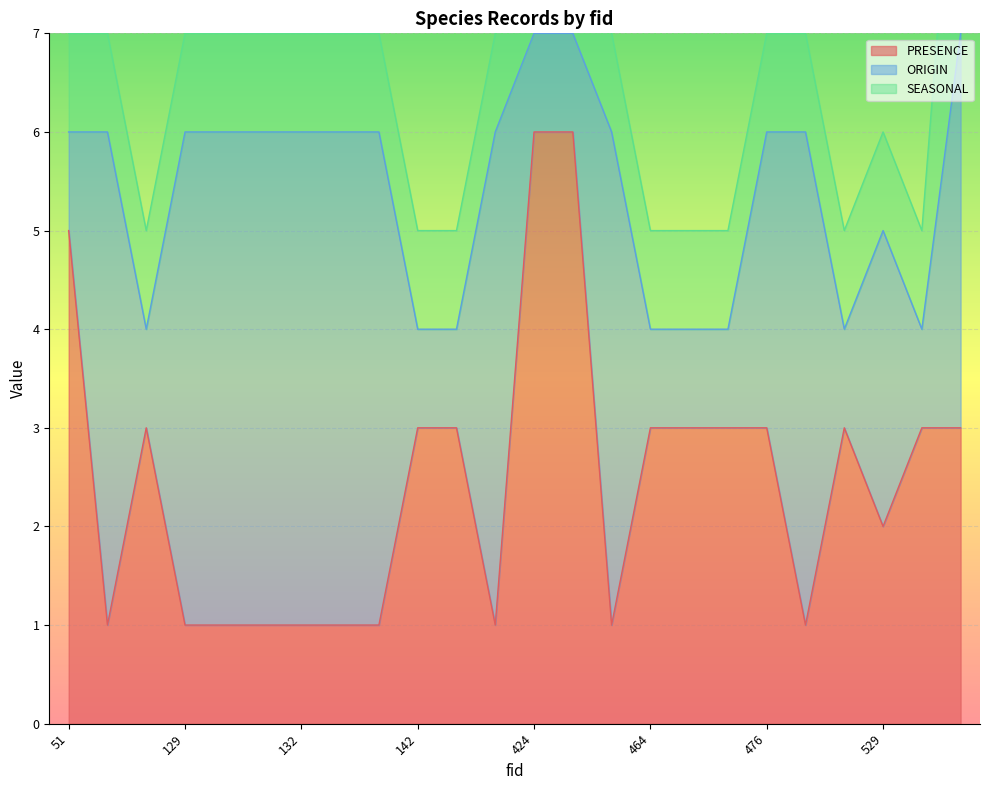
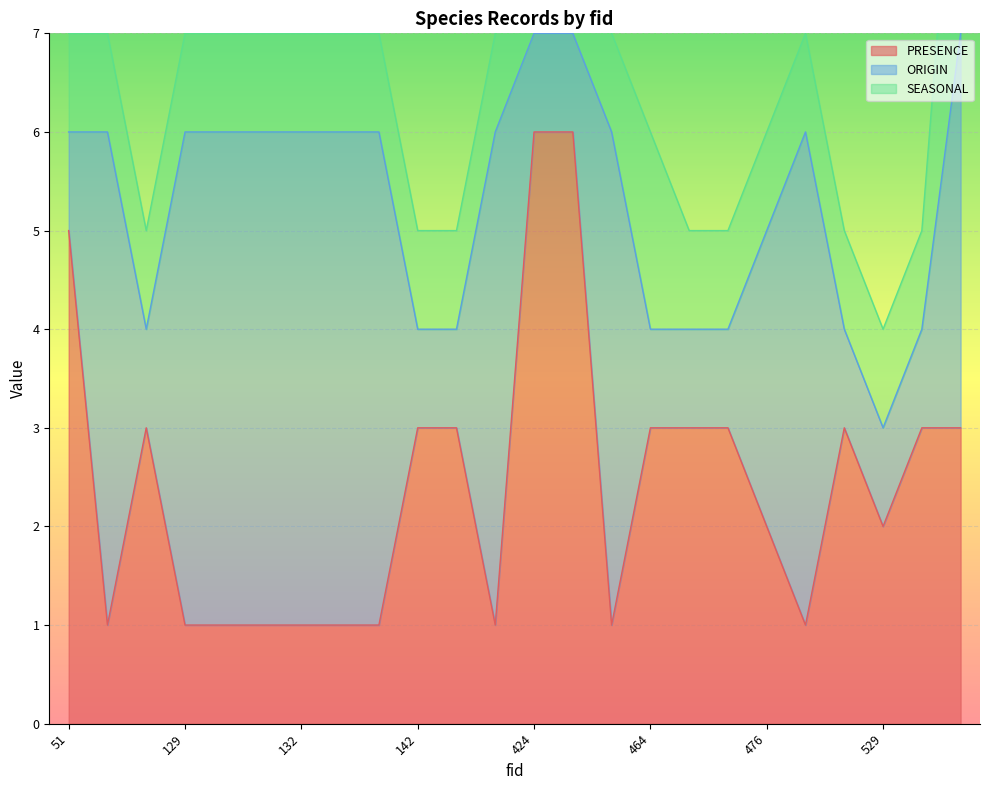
  {
    "PRESENCE": {
      "51": 5,
      "129": 1,
      "132": 1,
      "142": 3,
      "424": 6,
      "464": 3,
-     "476": 3,
+     "476": 2,
      "529": 2
    },
    "ORIGIN": {
      "51": 1,
      "129": 5,
      "132": 5,
      "142": 1,
      "424": 1,
      "464": 1,
      "476": 3,
-     "529": 3
+     "529": 1
    },
    "SEASONAL": {
      "51": 1,
      "129": 1,
      "132": 1,
      "142": 1,
-     "464": 1,
+     "464": 2,
      "476": 1,
      "529": 1
    }
  }
